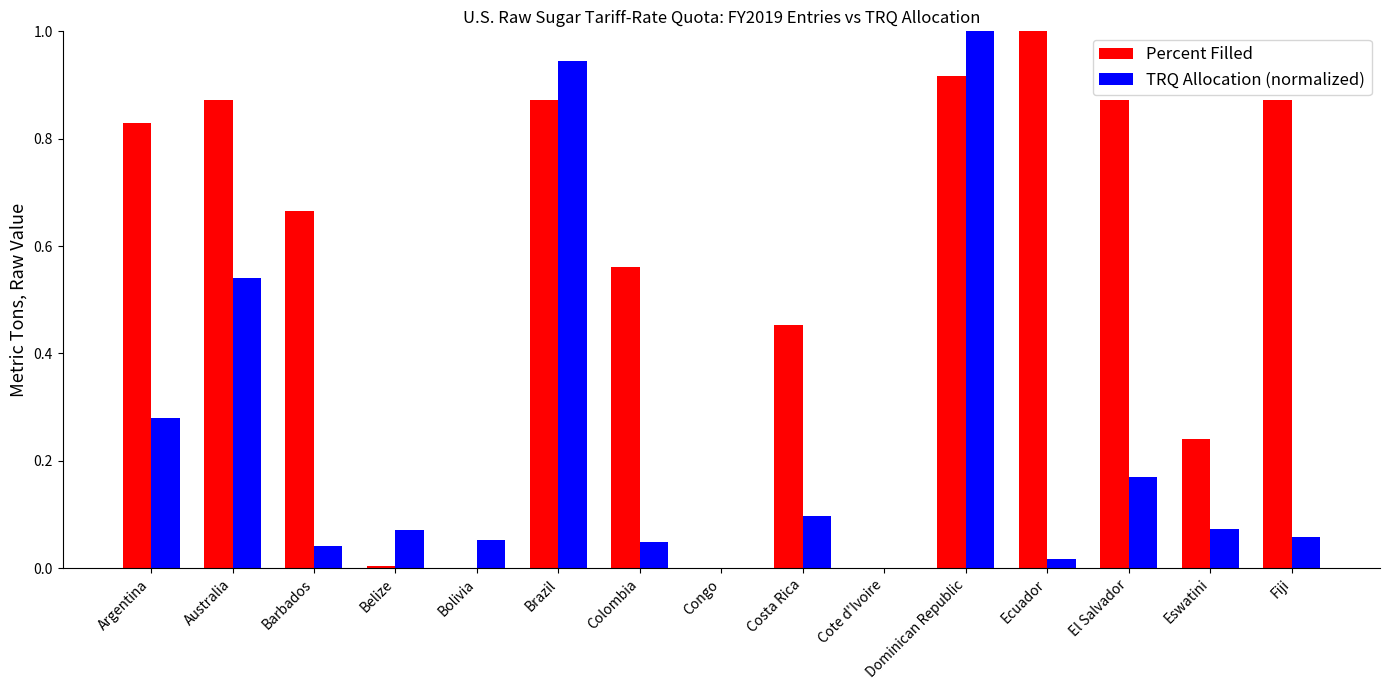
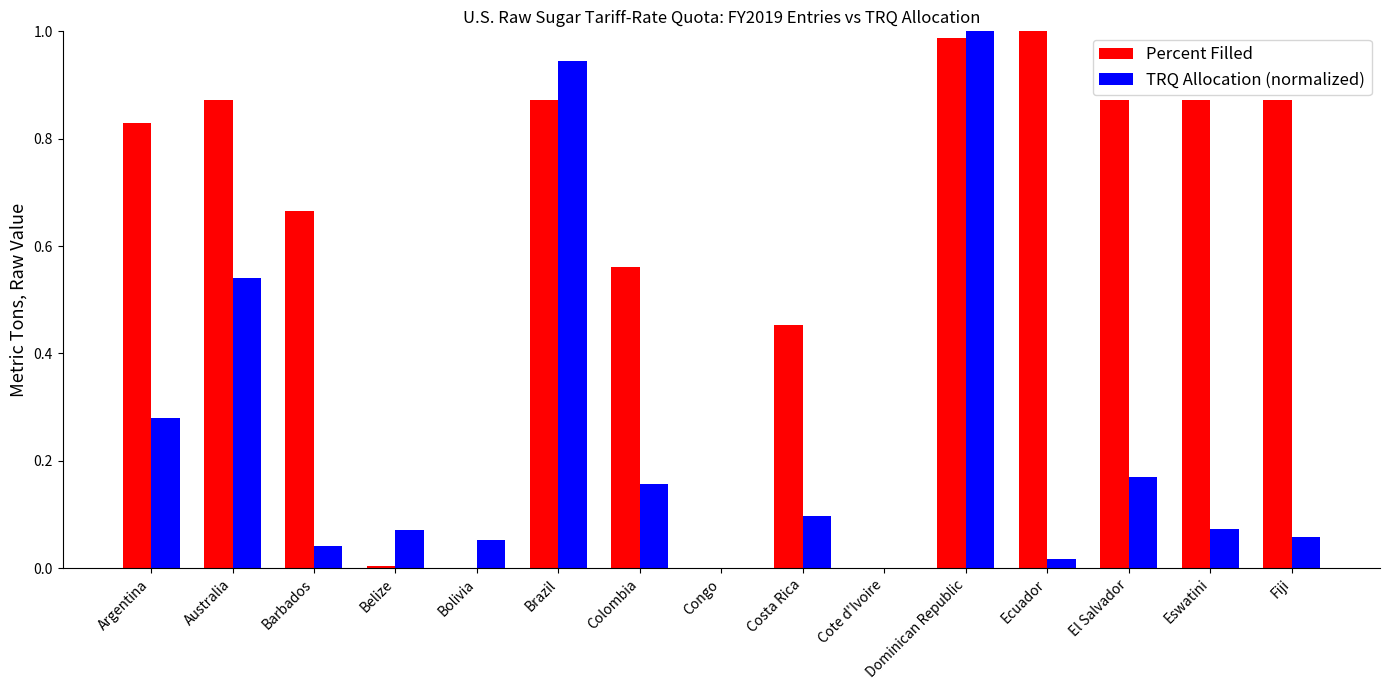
  {
    "Percent Filled": {
      "Argentina": 0.83,
      "Australia": 0.87,
      "Barbados": 0.66,
      "Belize": 0.00,
      "Bolivia": 0.00,
      "Brazil": 0.87,
      "Colombia": 0.56,
      "Congo": 0.00,
      "Costa Rica": 0.45,
      "Cote d'Ivoire": 0.00,
-     "Dominican Republic": 0.92,
+     "Dominican Republic": 0.99,
      "Ecuador": 1.00,
      "El Salvador": 0.87,
-     "Eswatini": 0.24,
+     "Eswatini": 0.87,
      "Fiji": 0.87
    },
    "TRQ Allocation (normalized)": {
      "Argentina": 0.28,
      "Australia": 0.54,
      "Barbados": 0.04,
      "Belize": 0.07,
      "Bolivia": 0.05,
      "Brazil": 0.95,
-     "Colombia": 0.05,
+     "Colombia": 0.16,
      "Congo": 0.00,
      "Costa Rica": 0.10,
      "Cote d'Ivoire": 0.00,
      "Dominican Republic": 1.00,
      "Ecuador": 0.02,
      "El Salvador": 0.17,
      "Eswatini": 0.07,
      "Fiji": 0.06
    }
  }
